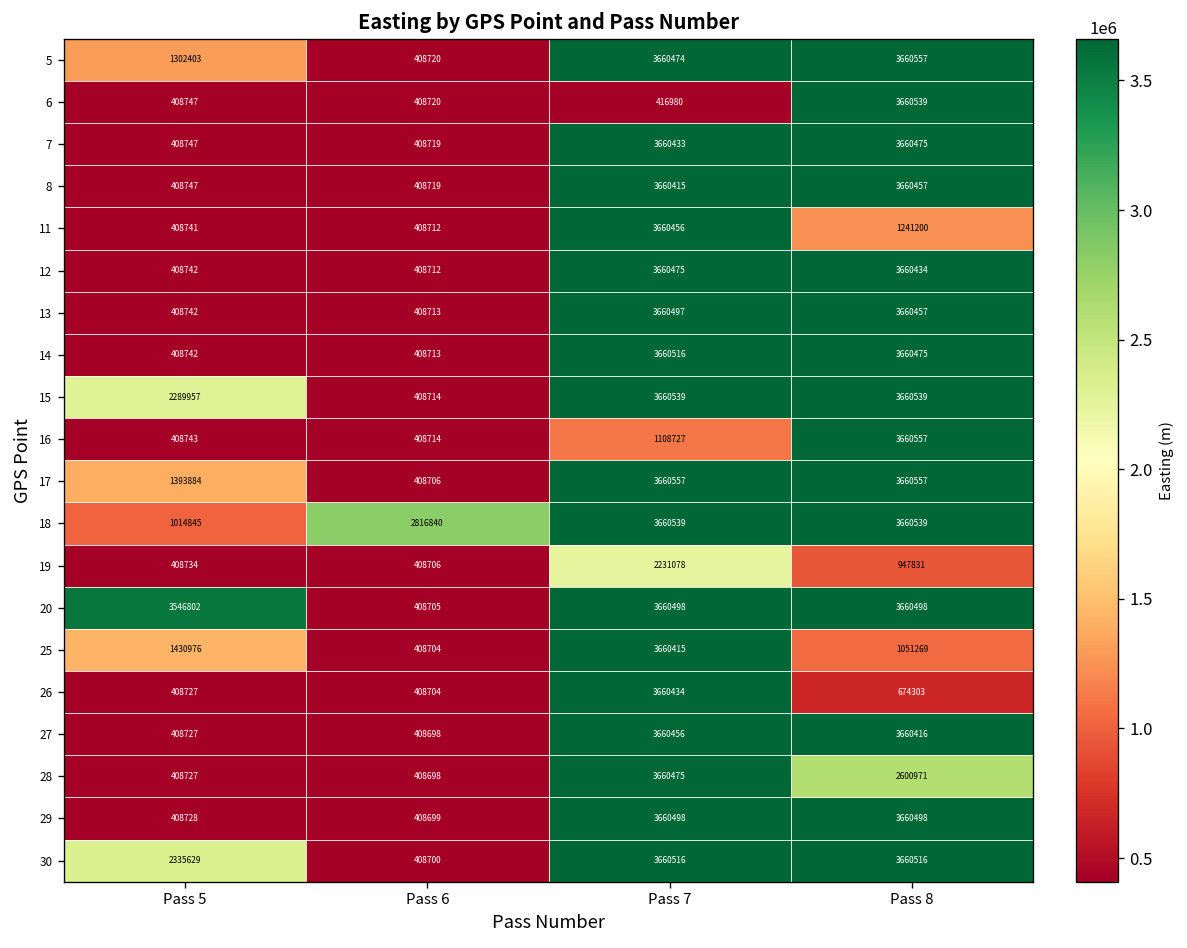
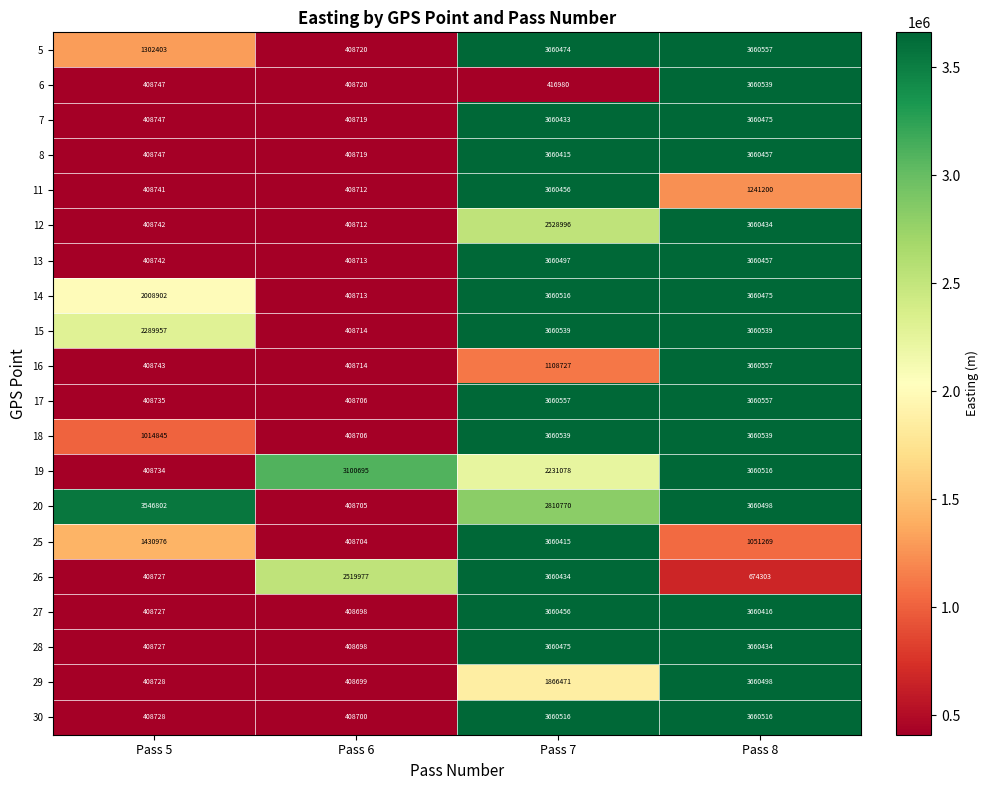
  {
    "5": {
      "Pass 5": 1302403,
      "Pass 6": 408720,
      "Pass 7": 3660474,
      "Pass 8": 3660557
    },
    "6": {
      "Pass 5": 408747,
      "Pass 6": 408720,
      "Pass 7": 416980,
      "Pass 8": 3660539
    },
    "7": {
      "Pass 5": 408747,
      "Pass 6": 408719,
      "Pass 7": 3660433,
      "Pass 8": 3660475
    },
    "8": {
      "Pass 5": 408747,
      "Pass 6": 408719,
      "Pass 7": 3660415,
      "Pass 8": 3660457
    },
    "11": {
      "Pass 5": 408741,
      "Pass 6": 408712,
      "Pass 7": 3660456,
      "Pass 8": 1241200
    },
    "12": {
      "Pass 5": 408742,
      "Pass 6": 408712,
-     "Pass 7": 3660475,
+     "Pass 7": 2528996,
      "Pass 8": 3660434
    },
    "13": {
      "Pass 5": 408742,
      "Pass 6": 408713,
      "Pass 7": 3660497,
      "Pass 8": 3660457
    },
    "14": {
-     "Pass 5": 408742,
+     "Pass 5": 2008902,
      "Pass 6": 408713,
      "Pass 7": 3660516,
      "Pass 8": 3660475
    },
    "15": {
      "Pass 5": 2289957,
      "Pass 6": 408714,
      "Pass 7": 3660539,
      "Pass 8": 3660539
    },
    "16": {
      "Pass 5": 408743,
      "Pass 6": 408714,
      "Pass 7": 1108727,
      "Pass 8": 3660557
    },
    "17": {
-     "Pass 5": 1393884,
+     "Pass 5": 408735,
      "Pass 6": 408706,
      "Pass 7": 3660557,
      "Pass 8": 3660557
    },
    "18": {
      "Pass 5": 1014845,
-     "Pass 6": 2816840,
+     "Pass 6": 408706,
      "Pass 7": 3660539,
      "Pass 8": 3660539
    },
    "19": {
      "Pass 5": 408734,
-     "Pass 6": 408706,
+     "Pass 6": 3100695,
      "Pass 7": 2231078,
-     "Pass 8": 947831
+     "Pass 8": 3660516
    },
    "20": {
      "Pass 5": 3546802,
      "Pass 6": 408705,
-     "Pass 7": 3660498,
+     "Pass 7": 2810770,
      "Pass 8": 3660498
    },
    "25": {
      "Pass 5": 1430976,
      "Pass 6": 408704,
      "Pass 7": 3660415,
      "Pass 8": 1051269
    },
    "26": {
      "Pass 5": 408727,
-     "Pass 6": 408704,
+     "Pass 6": 2519977,
      "Pass 7": 3660434,
      "Pass 8": 674303
    },
    "27": {
      "Pass 5": 408727,
      "Pass 6": 408698,
      "Pass 7": 3660456,
      "Pass 8": 3660416
    },
    "28": {
      "Pass 5": 408727,
      "Pass 6": 408698,
      "Pass 7": 3660475,
-     "Pass 8": 2600971
+     "Pass 8": 3660434
    },
    "29": {
      "Pass 5": 408728,
      "Pass 6": 408699,
-     "Pass 7": 3660498,
+     "Pass 7": 1866471,
      "Pass 8": 3660498
    },
    "30": {
-     "Pass 5": 2335629,
+     "Pass 5": 408728,
      "Pass 6": 408700,
      "Pass 7": 3660516,
      "Pass 8": 3660516
    }
  }
